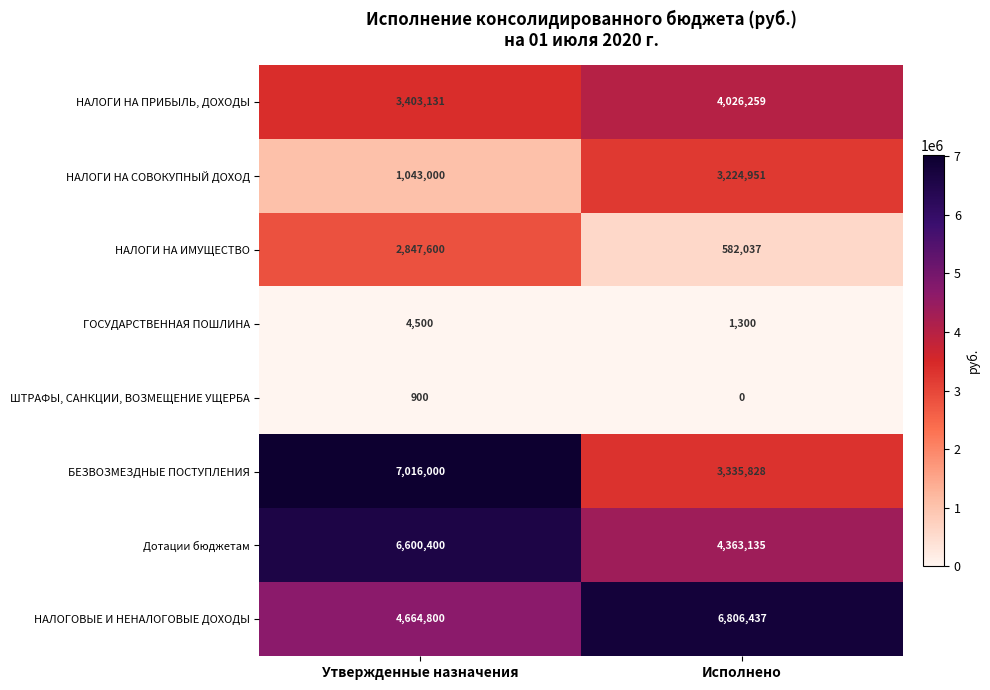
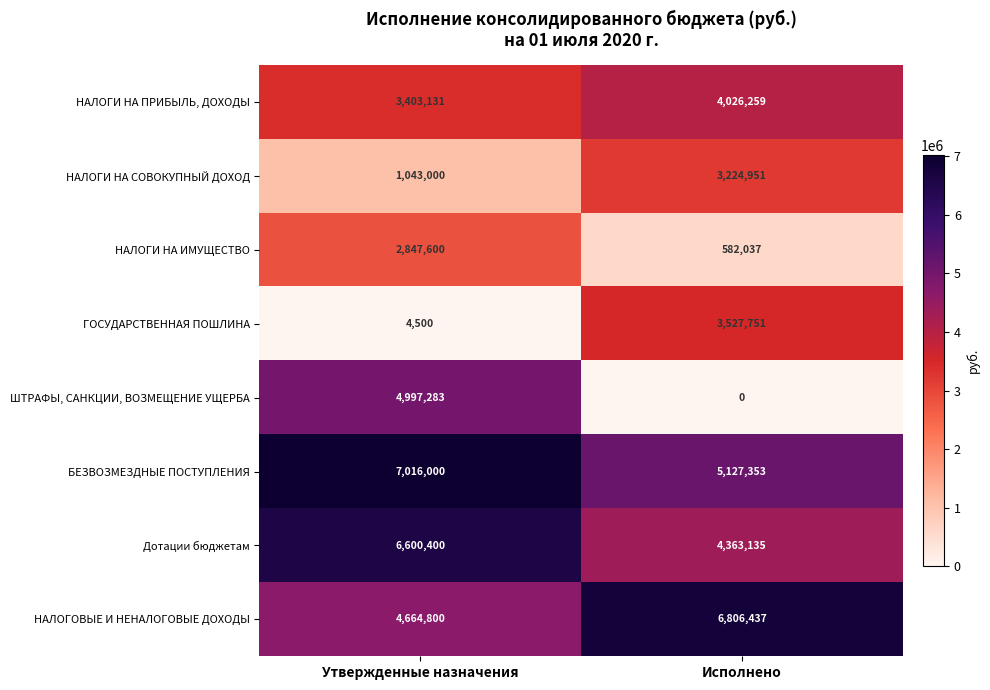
  {
    "НАЛОГИ НА ПРИБЫЛЬ, ДОХОДЫ": {
      "Утвержденные назначения": "3,403,131",
      "Исполнено": "4,026,259"
    },
    "НАЛОГИ НА СОВОКУПНЫЙ ДОХОД": {
      "Утвержденные назначения": "1,043,000",
      "Исполнено": "3,224,951"
    },
    "НАЛОГИ НА ИМУЩЕСТВО": {
      "Утвержденные назначения": "2,847,600",
      "Исполнено": "582,037"
    },
    "ГОСУДАРСТВЕННАЯ ПОШЛИНА": {
      "Утвержденные назначения": "4,500",
-     "Исполнено": "1,300"
+     "Исполнено": "3,527,751"
    },
    "ШТРАФЫ, САНКЦИИ, ВОЗМЕЩЕНИЕ УЩЕРБА": {
-     "Утвержденные назначения": "900",
+     "Утвержденные назначения": "4,997,283",
      "Исполнено": "0"
    },
    "БЕЗВОЗМЕЗДНЫЕ ПОСТУПЛЕНИЯ": {
      "Утвержденные назначения": "7,016,000",
-     "Исполнено": "3,335,828"
+     "Исполнено": "5,127,353"
    },
    "Дотации бюджетам": {
      "Утвержденные назначения": "6,600,400",
      "Исполнено": "4,363,135"
    },
    "НАЛОГОВЫЕ И НЕНАЛОГОВЫЕ ДОХОДЫ": {
      "Утвержденные назначения": "4,664,800",
      "Исполнено": "6,806,437"
    }
  }
